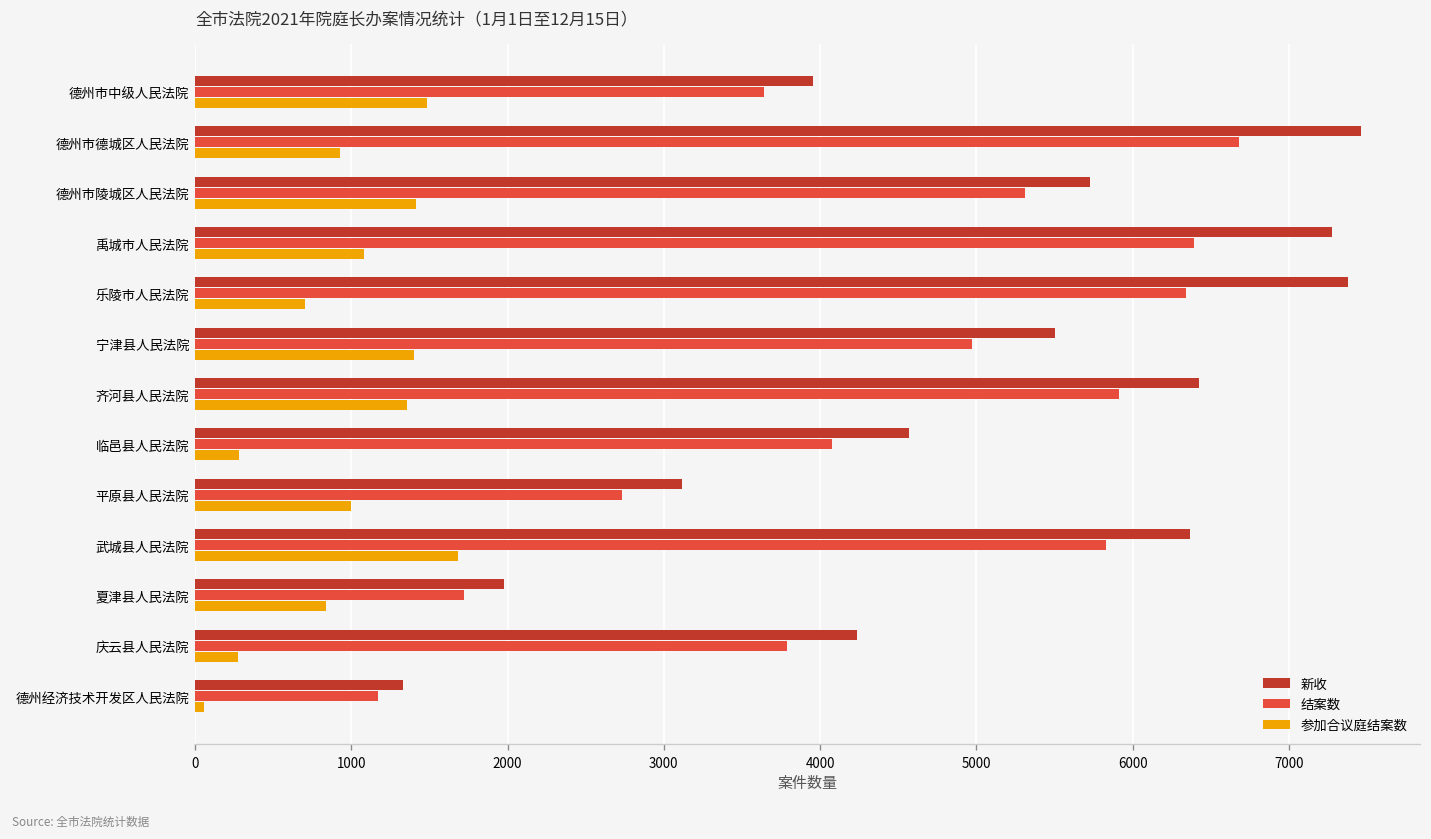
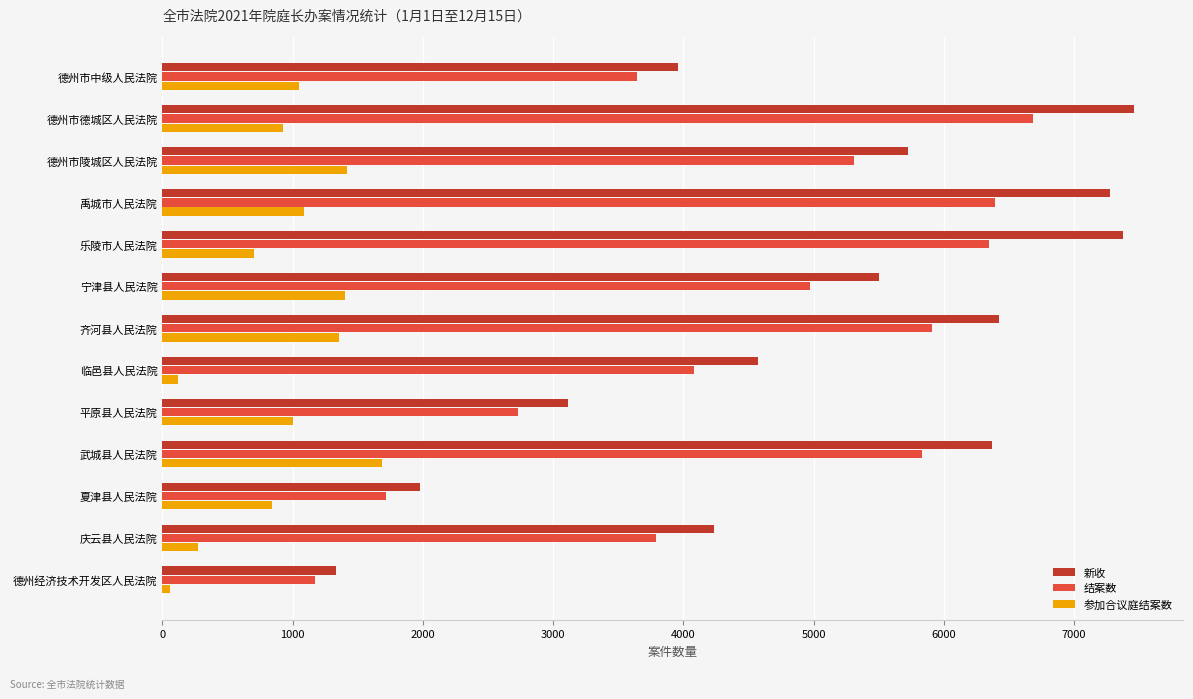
  {
    "参加合议庭结案数": {
-     "德州市中级人民法院": 1480,
+     "德州市中级人民法院": 1050,
      "德州市德城区人民法院": 930,
      "德州市陵城区人民法院": 1420,
      "禹城市人民法院": 1080,
      "乐陵市人民法院": 710,
      "宁津县人民法院": 1400,
      "齐河县人民法院": 1360,
-     "临邑县人民法院": 280,
+     "临邑县人民法院": 120,
      "平原县人民法院": 1000,
      "武城县人民法院": 1690,
      "夏津县人民法院": 840,
      "庆云县人民法院": 280,
      "德州经济技术开发区人民法院": 60
    }
  }
